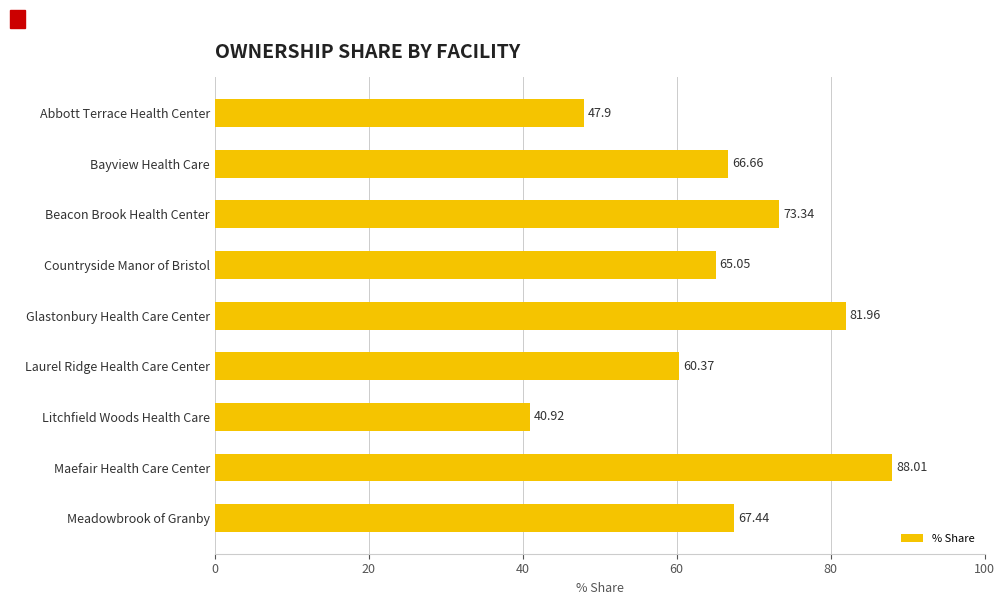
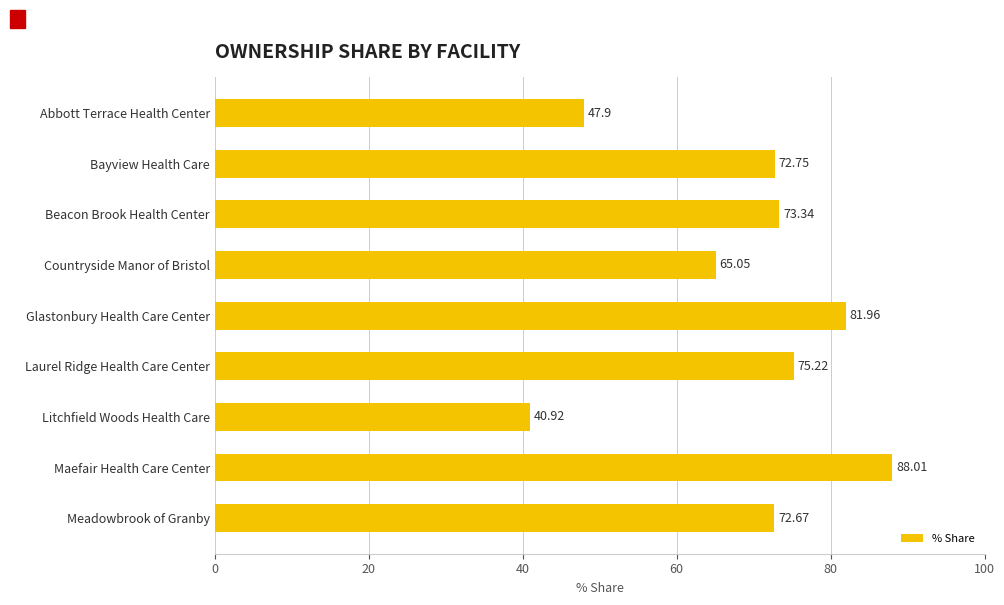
  {
    "Abbott Terrace Health Center": 47.9,
-   "Bayview Health Care": 66.66,
+   "Bayview Health Care": 72.75,
    "Beacon Brook Health Center": 73.34,
    "Countryside Manor of Bristol": 65.05,
    "Glastonbury Health Care Center": 81.96,
-   "Laurel Ridge Health Care Center": 60.37,
+   "Laurel Ridge Health Care Center": 75.22,
    "Litchfield Woods Health Care": 40.92,
    "Maefair Health Care Center": 88.01,
-   "Meadowbrook of Granby": 67.44
+   "Meadowbrook of Granby": 72.67
  }
